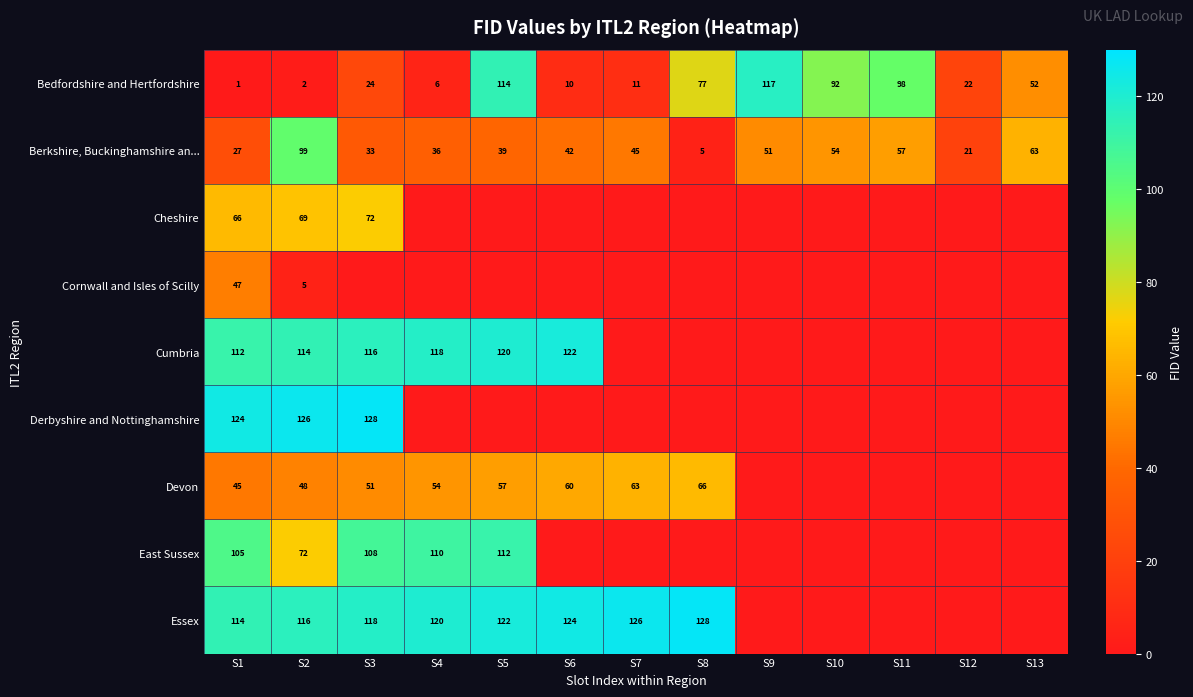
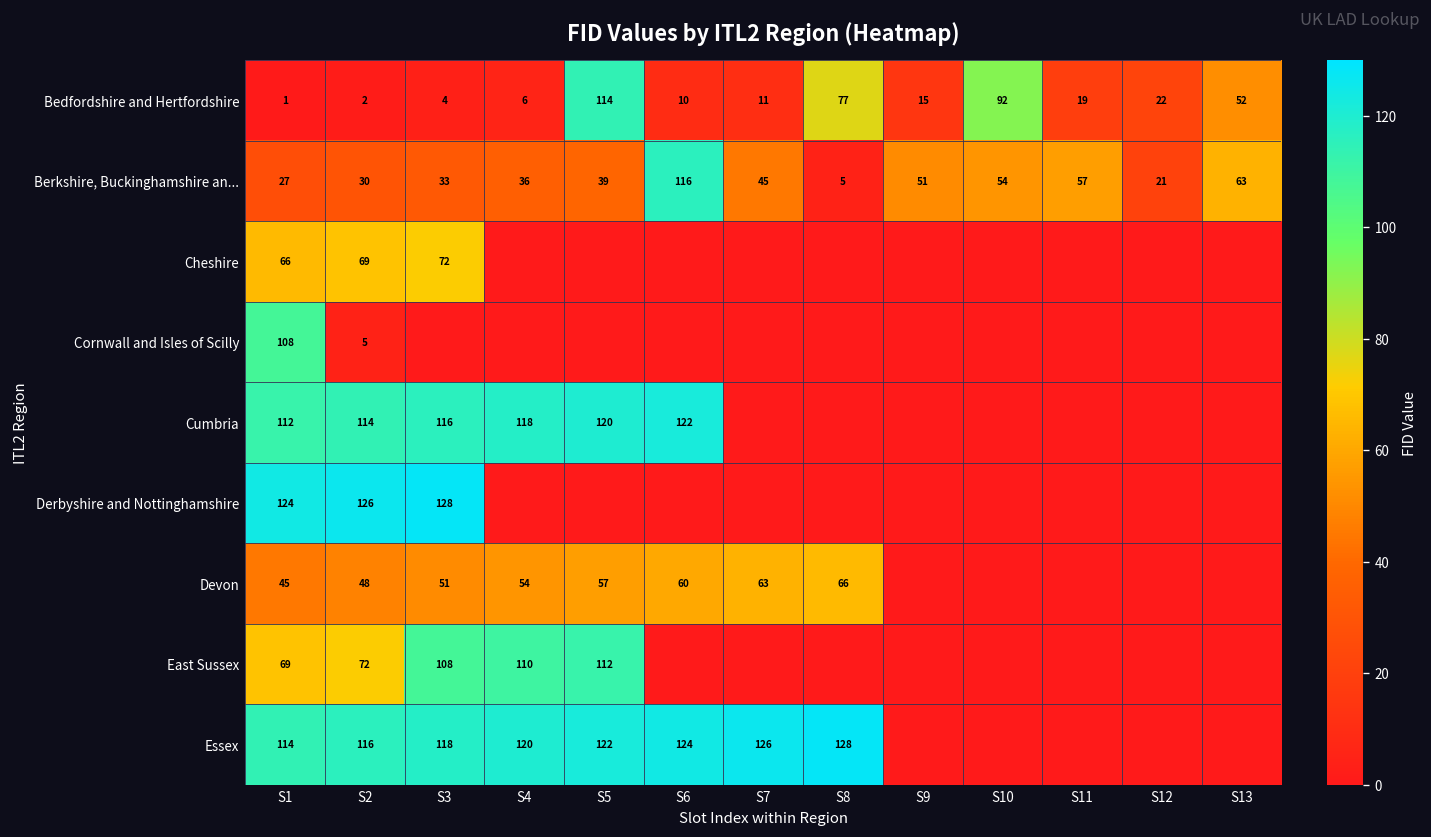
  {
    "Bedfordshire and Hertfordshire": {
      "S1": 1,
      "S2": 2,
-     "S3": 24,
+     "S3": 4,
      "S4": 6,
      "S5": 114,
      "S6": 10,
      "S7": 11,
      "S8": 77,
-     "S9": 117,
+     "S9": 15,
      "S10": 92,
-     "S11": 98,
+     "S11": 19,
      "S12": 22,
      "S13": 52
    },
    "Berkshire, Buckinghamshire an...": {
      "S1": 27,
-     "S2": 99,
+     "S2": 30,
      "S3": 33,
      "S4": 36,
      "S5": 39,
-     "S6": 42,
+     "S6": 116,
      "S7": 45,
      "S8": 5,
      "S9": 51,
      "S10": 54,
      "S11": 57,
      "S12": 21,
      "S13": 63
    },
    "Cheshire": {
      "S1": 66,
      "S2": 69,
      "S3": 72
    },
    "Cornwall and Isles of Scilly": {
-     "S1": 47,
+     "S1": 108,
      "S2": 5
    },
    "Cumbria": {
      "S1": 112,
      "S2": 114,
      "S3": 116,
      "S4": 118,
      "S5": 120,
      "S6": 122
    },
    "Derbyshire and Nottinghamshire": {
      "S1": 124,
      "S2": 126,
      "S3": 128
    },
    "Devon": {
      "S1": 45,
      "S2": 48,
      "S3": 51,
      "S4": 54,
      "S5": 57,
      "S6": 60,
      "S7": 63,
      "S8": 66
    },
    "East Sussex": {
-     "S1": 105,
+     "S1": 69,
      "S2": 72,
      "S3": 108,
      "S4": 110,
      "S5": 112
    },
    "Essex": {
      "S1": 114,
      "S2": 116,
      "S3": 118,
      "S4": 120,
      "S5": 122,
      "S6": 124,
      "S7": 126,
      "S8": 128
    }
  }
